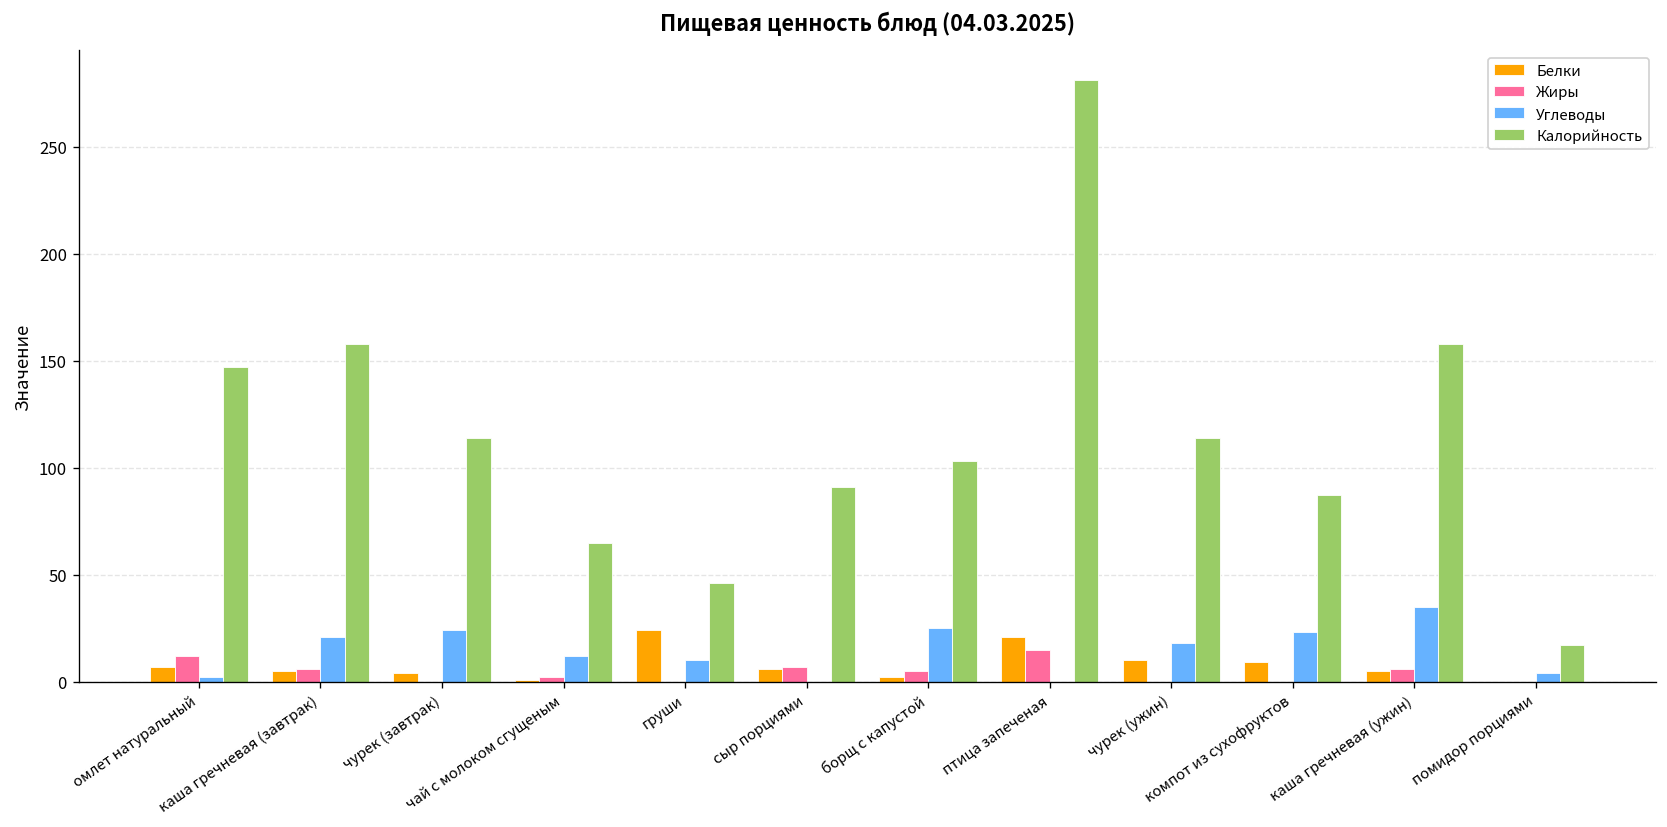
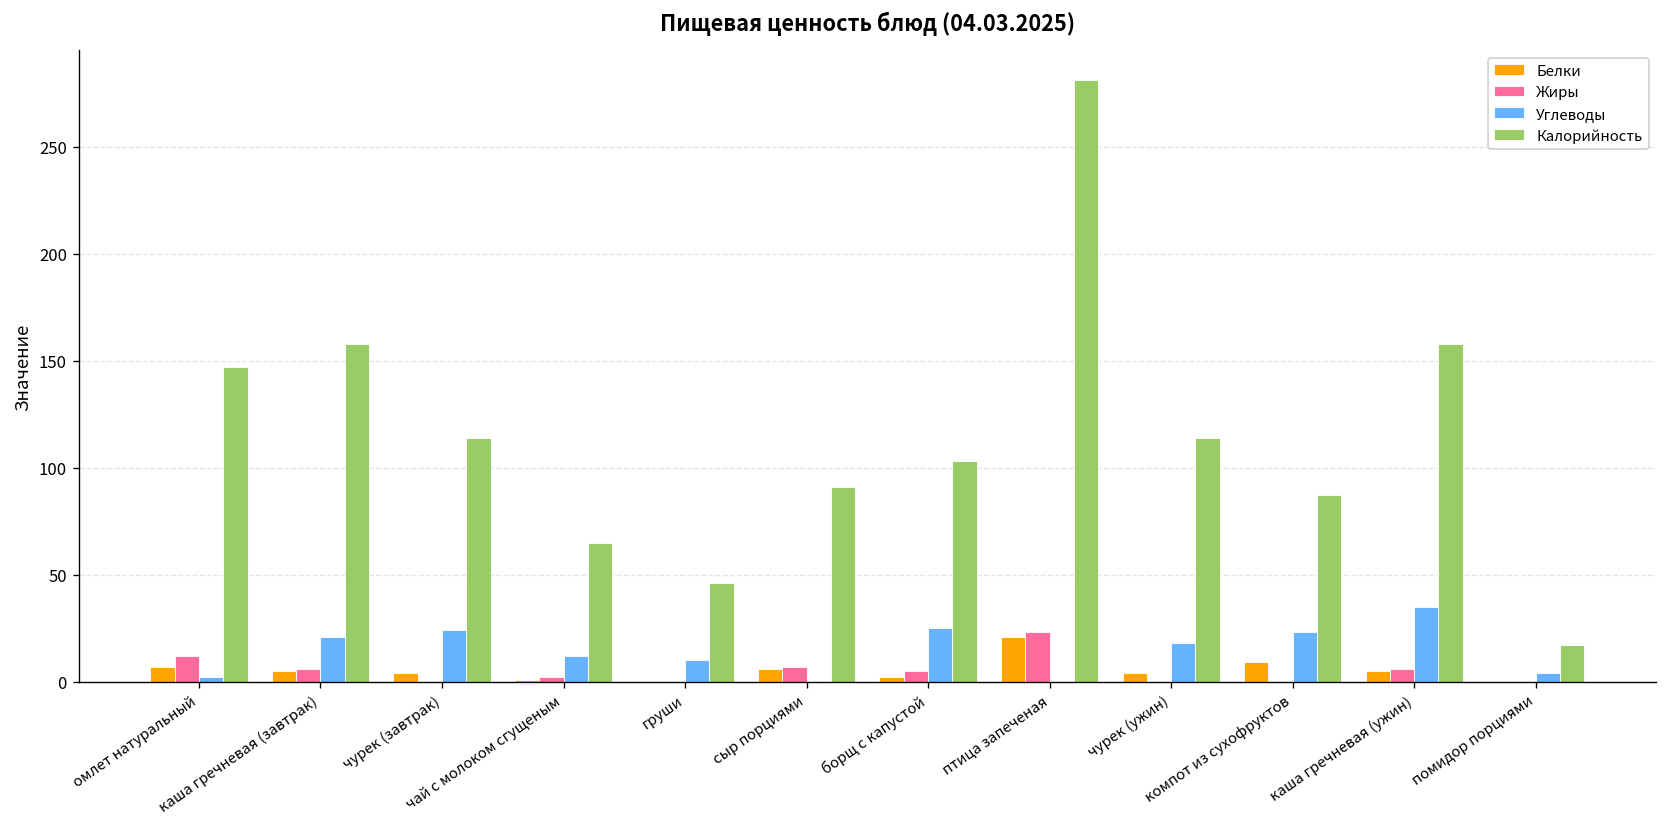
  {
    "Белки": {
      "омлет натуральный": 7,
      "каша гречневая (завтрак)": 5,
      "чурек (завтрак)": 4,
-     "груши": 24,
+     "груши": 0,
      "сыр порциями": 6,
      "борщ с капустой": 2,
      "птица запеченая": 21,
-     "чурек (ужин)": 10,
+     "чурек (ужин)": 4,
      "компот из сухофруктов": 9,
      "каша гречневая (ужин)": 5,
      "помидор порциями": 0
    },
    "Жиры": {
      "омлет натуральный": 12,
      "каша гречневая (завтрак)": 6,
      "чурек (завтрак)": 0,
      "чай с молоком сгущеным": 2,
      "груши": 0,
      "сыр порциями": 7,
      "борщ с капустой": 5,
-     "птица запеченая": 15,
+     "птица запеченая": 23,
      "чурек (ужин)": 0,
      "компот из сухофруктов": 0,
      "каша гречневая (ужин)": 6,
      "помидор порциями": 0
    },
    "Углеводы": {
      "омлет натуральный": 2,
      "каша гречневая (завтрак)": 21,
      "чурек (завтрак)": 24,
      "чай с молоком сгущеным": 12,
      "груши": 10,
      "сыр порциями": 0,
      "борщ с капустой": 25,
      "птица запеченая": 0,
      "чурек (ужин)": 18,
      "компот из сухофруктов": 23,
      "каша гречневая (ужин)": 35,
      "помидор порциями": 4
    },
    "Калорийность": {
      "омлет натуральный": 147,
      "каша гречневая (завтрак)": 158,
      "чурек (завтрак)": 114,
      "чай с молоком сгущеным": 65,
      "груши": 46,
      "сыр порциями": 91,
      "борщ с капустой": 103,
      "птица запеченая": 281,
      "чурек (ужин)": 114,
      "компот из сухофруктов": 87,
      "каша гречневая (ужин)": 158,
      "помидор порциями": 17
    }
  }
